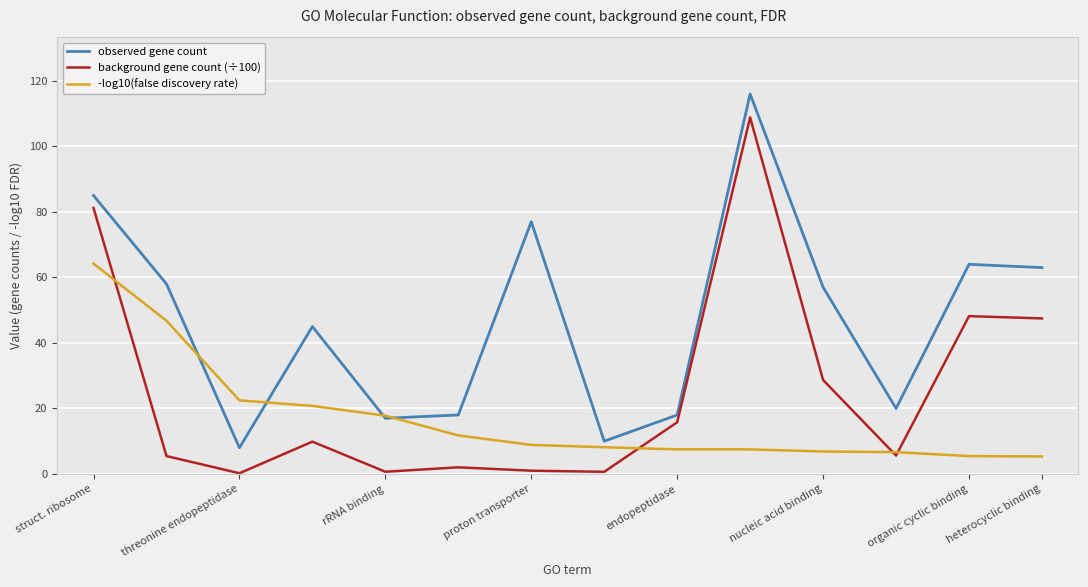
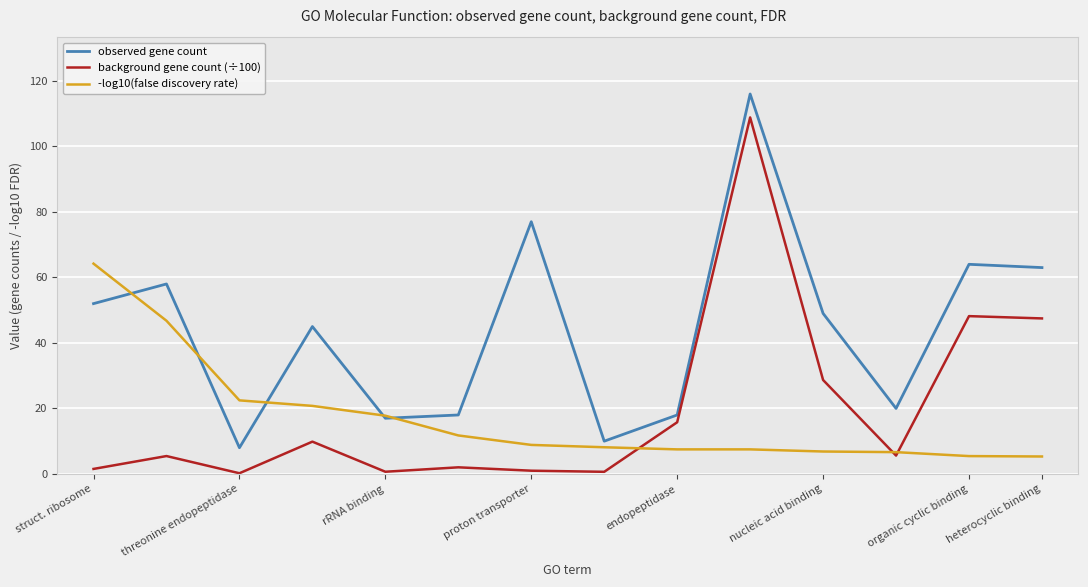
  {
    "observed gene count": {
-     "struct. ribosome": 85,
+     "struct. ribosome": 52,
      "threonine endopeptidase": 8,
      "rRNA binding": 17,
      "proton transporter": 77,
      "endopeptidase": 18,
-     "nucleic acid binding": 57,
+     "nucleic acid binding": 49,
      "organic cyclic binding": 64,
      "heterocyclic binding": 63
    },
    "background gene count (÷100)": {
-     "struct. ribosome": 81,
+     "struct. ribosome": 2,
      "threonine endopeptidase": 0,
      "rRNA binding": 1,
      "proton transporter": 1,
      "endopeptidase": 16,
      "nucleic acid binding": 29,
      "organic cyclic binding": 48,
      "heterocyclic binding": 47
    },
    "-log10(false discovery rate)": {
      "struct. ribosome": 64,
      "threonine endopeptidase": 22,
      "rRNA binding": 18,
      "proton transporter": 9,
      "endopeptidase": 7,
      "nucleic acid binding": 7,
      "organic cyclic binding": 5,
      "heterocyclic binding": 5
    }
  }
